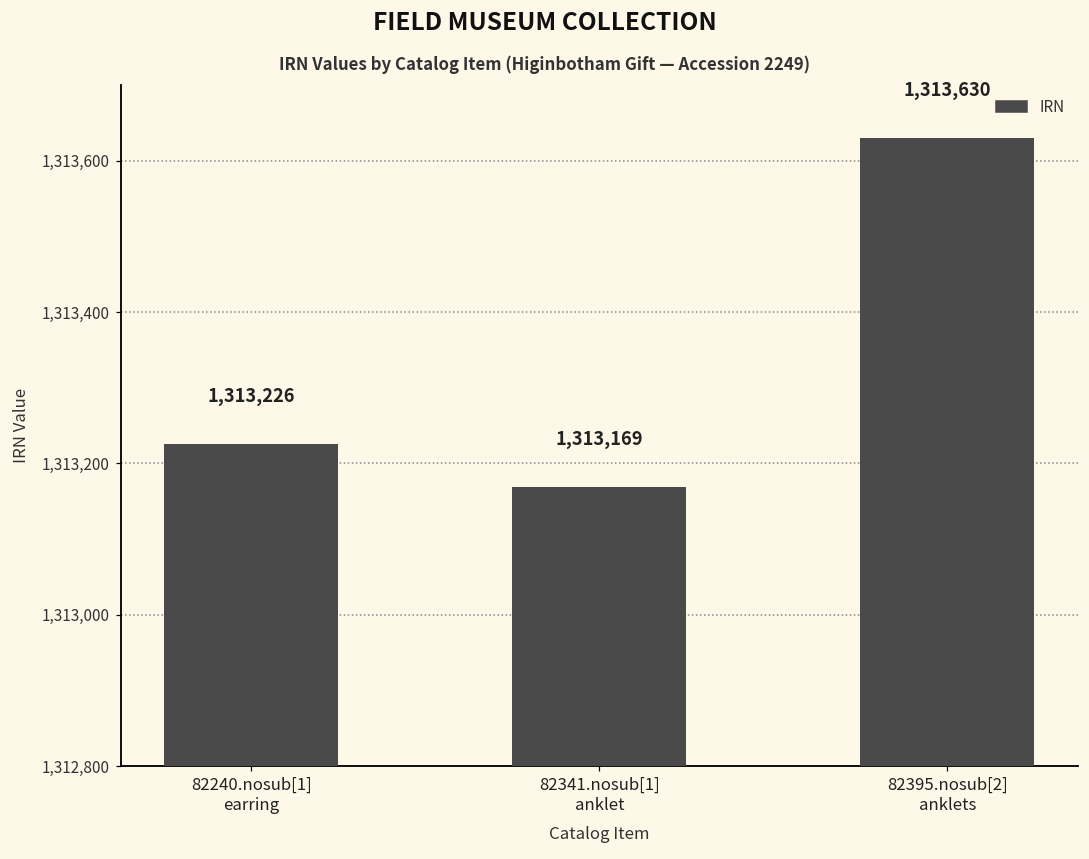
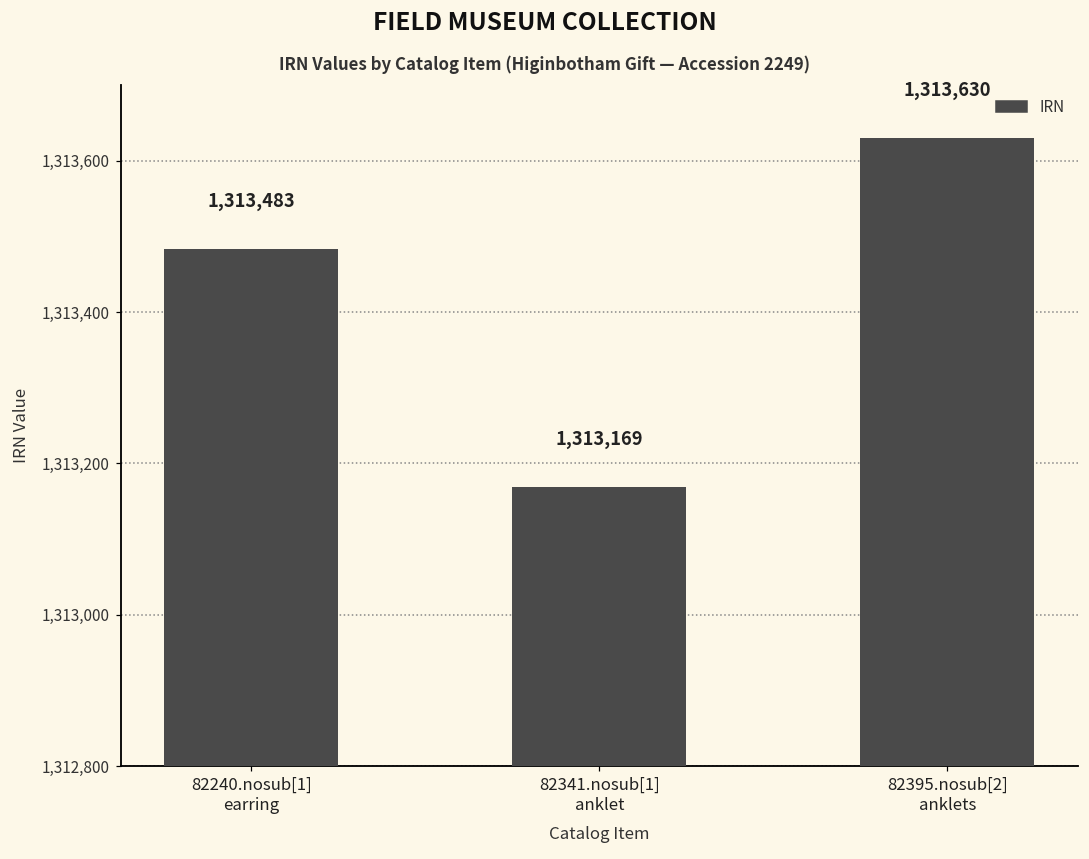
  {
-   "82240.nosub[1] earring": "1,313,226"
+   "82240.nosub[1] earring": "1,313,483"
  }
